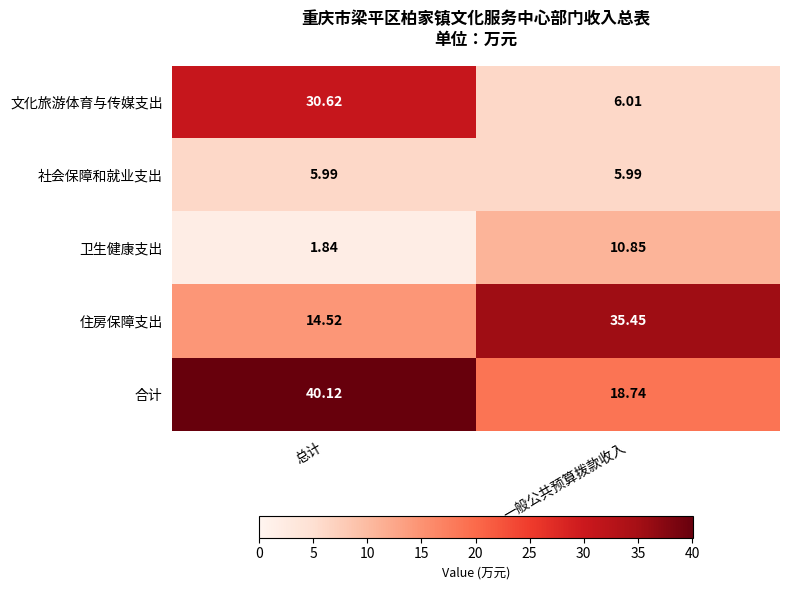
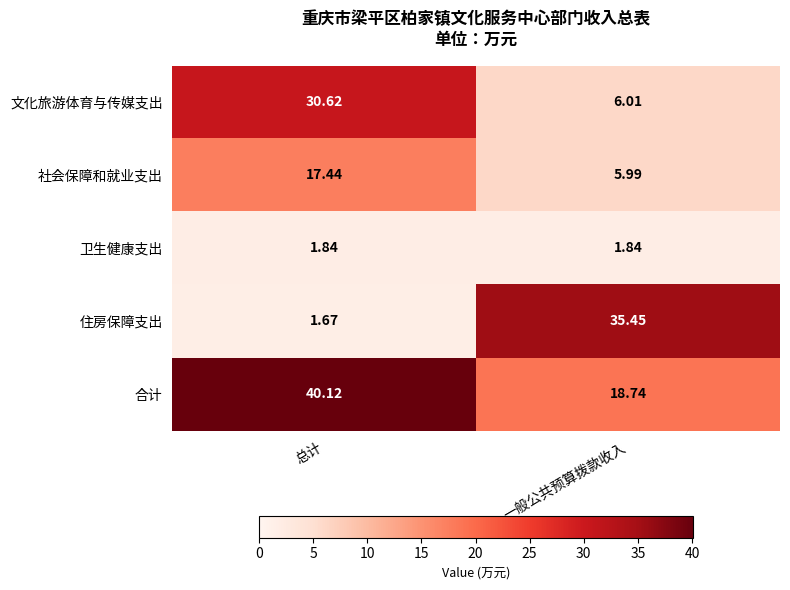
  {
    "文化旅游体育与传媒支出": {
      "总计": 30.62,
      "一般公共预算拨款收入": 6.01
    },
    "社会保障和就业支出": {
-     "总计": 5.99,
+     "总计": 17.44,
      "一般公共预算拨款收入": 5.99
    },
    "卫生健康支出": {
      "总计": 1.84,
-     "一般公共预算拨款收入": 10.85
+     "一般公共预算拨款收入": 1.84
    },
    "住房保障支出": {
-     "总计": 14.52,
+     "总计": 1.67,
      "一般公共预算拨款收入": 35.45
    },
    "合计": {
      "总计": 40.12,
      "一般公共预算拨款收入": 18.74
    }
  }
